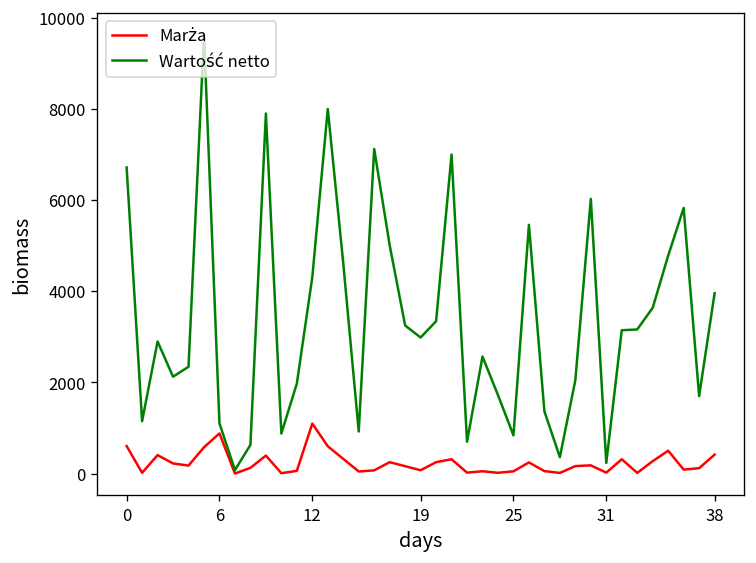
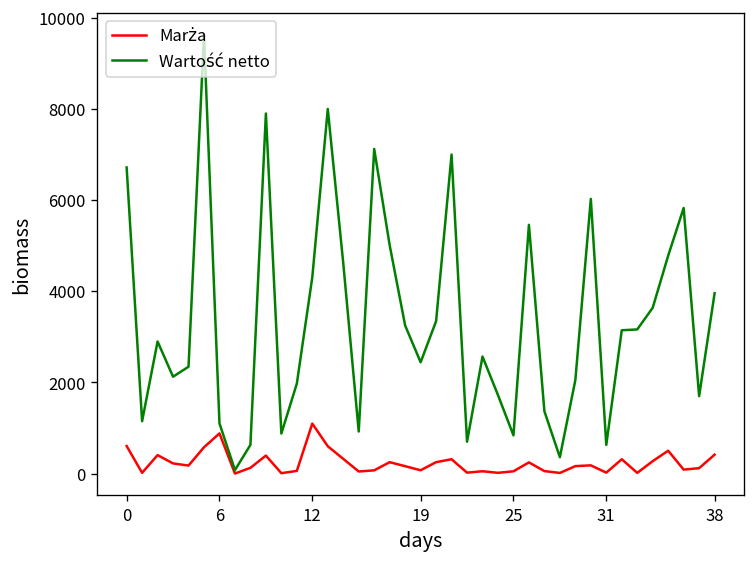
  {
    "Marża": {
      "0": 600,
      "6": 900,
      "12": 1100,
      "19": 100,
      "25": 100,
      "31": 0,
      "38": 400
    },
    "Wartość netto": {
      "0": 6700,
      "6": 1100,
      "12": 4300,
-     "19": 3000,
+     "19": 2400,
      "25": 800,
-     "31": 200,
+     "31": 600,
      "38": 4000
    }
  }
